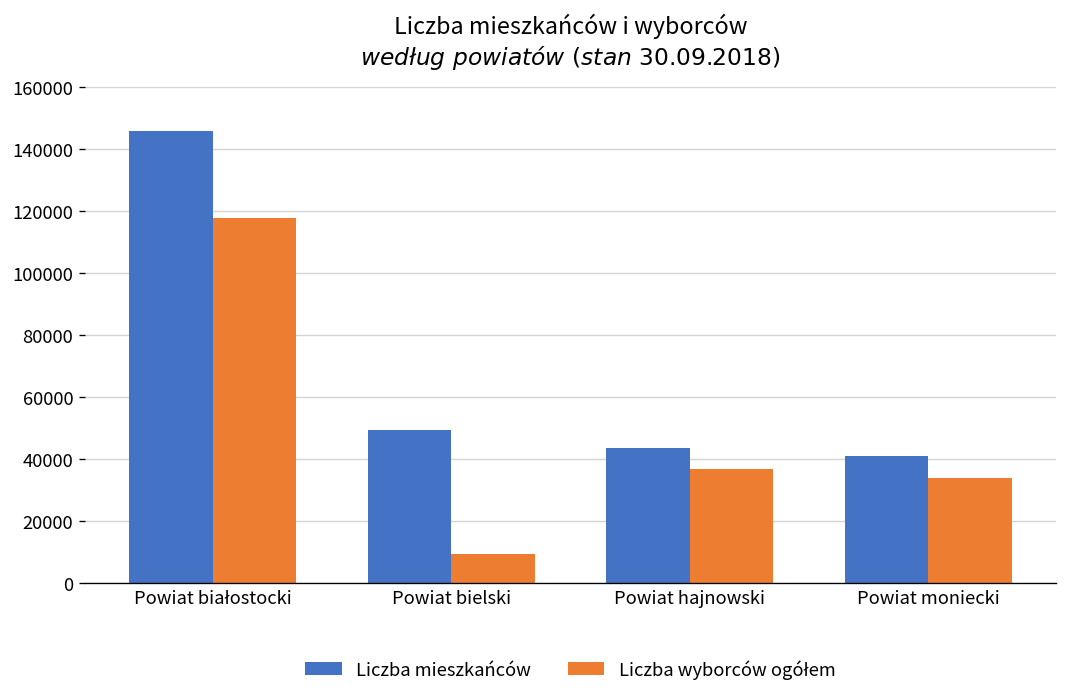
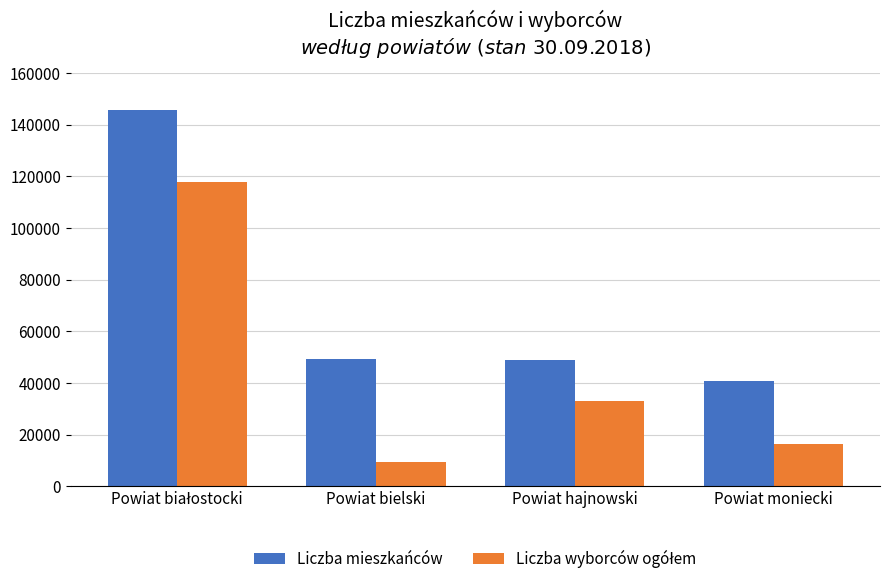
  {
    "Liczba mieszkańców": {
      "Powiat białostocki": 146000,
      "Powiat bielski": 49000,
-     "Powiat hajnowski": 43000,
+     "Powiat hajnowski": 49000,
      "Powiat moniecki": 41000
    },
    "Liczba wyborców ogółem": {
      "Powiat białostocki": 118000,
      "Powiat bielski": 9000,
-     "Powiat hajnowski": 37000,
-     "Powiat moniecki": 34000
+     "Powiat hajnowski": 33000,
+     "Powiat moniecki": 17000
    }
  }
